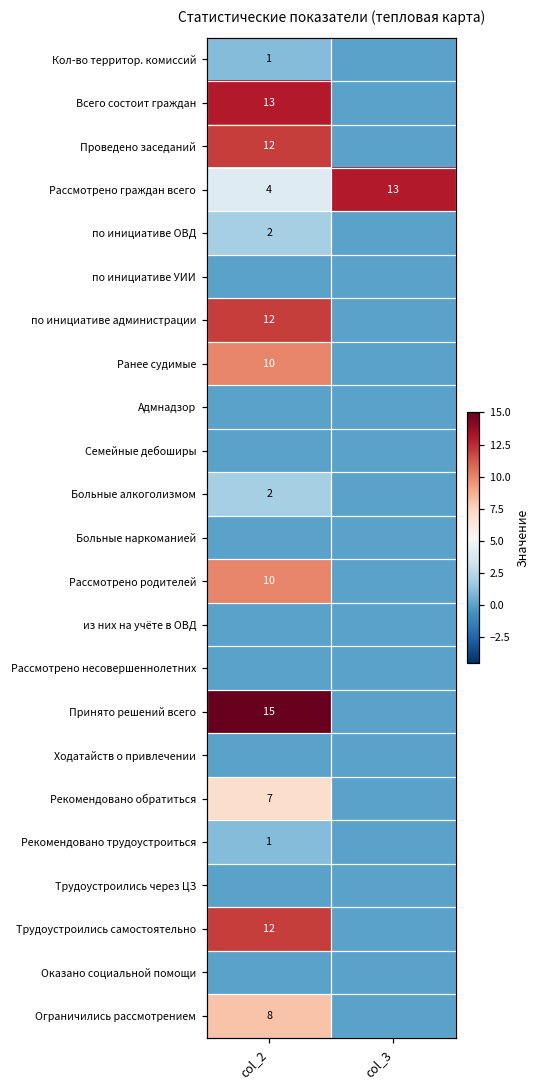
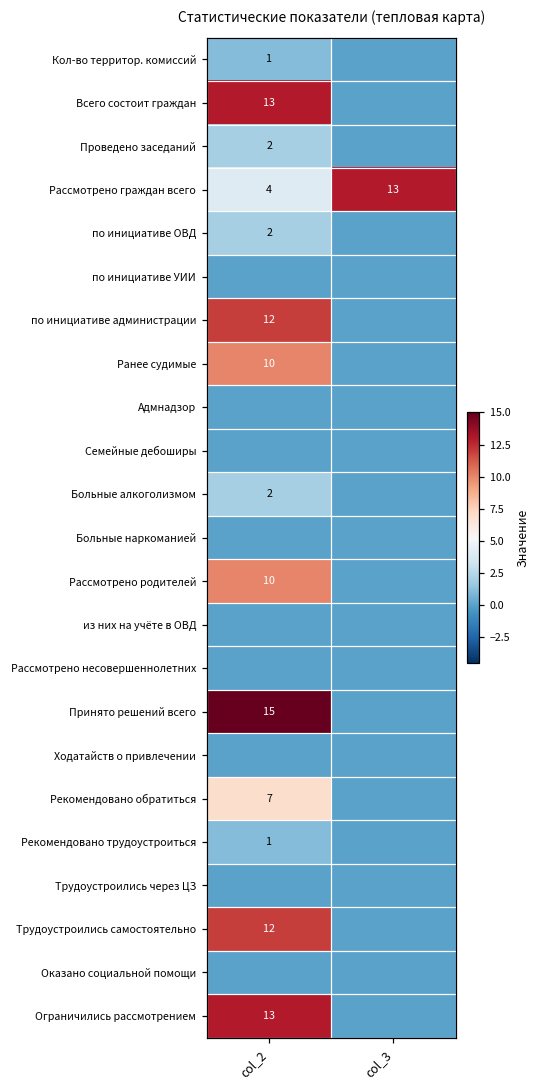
  {
    "Кол-во территор. комиссий": {
      "col_2": 1
    },
    "Всего состоит граждан": {
      "col_2": 13
    },
    "Проведено заседаний": {
-     "col_2": 12
+     "col_2": 2
    },
    "Рассмотрено граждан всего": {
      "col_2": 4,
      "col_3": 13
    },
    "по инициативе ОВД": {
      "col_2": 2
    },
    "по инициативе администрации": {
      "col_2": 12
    },
    "Ранее судимые": {
      "col_2": 10
    },
    "Больные алкоголизмом": {
      "col_2": 2
    },
    "Рассмотрено родителей": {
      "col_2": 10
    },
    "Принято решений всего": {
      "col_2": 15
    },
    "Рекомендовано обратиться": {
      "col_2": 7
    },
    "Рекомендовано трудоустроиться": {
      "col_2": 1
    },
    "Трудоустроились самостоятельно": {
      "col_2": 12
    },
    "Ограничились рассмотрением": {
-     "col_2": 8
+     "col_2": 13
    }
  }
